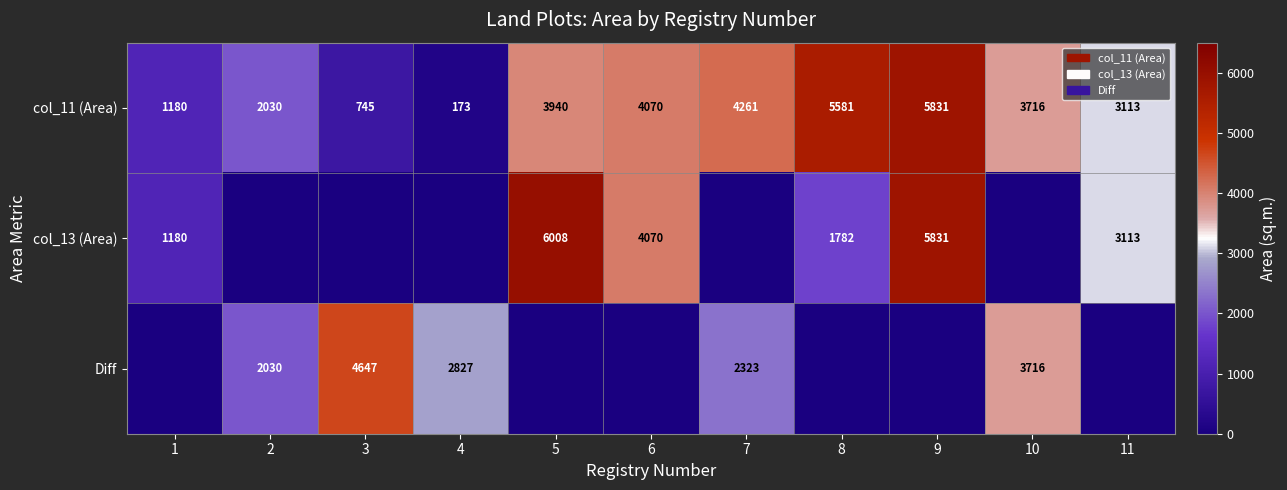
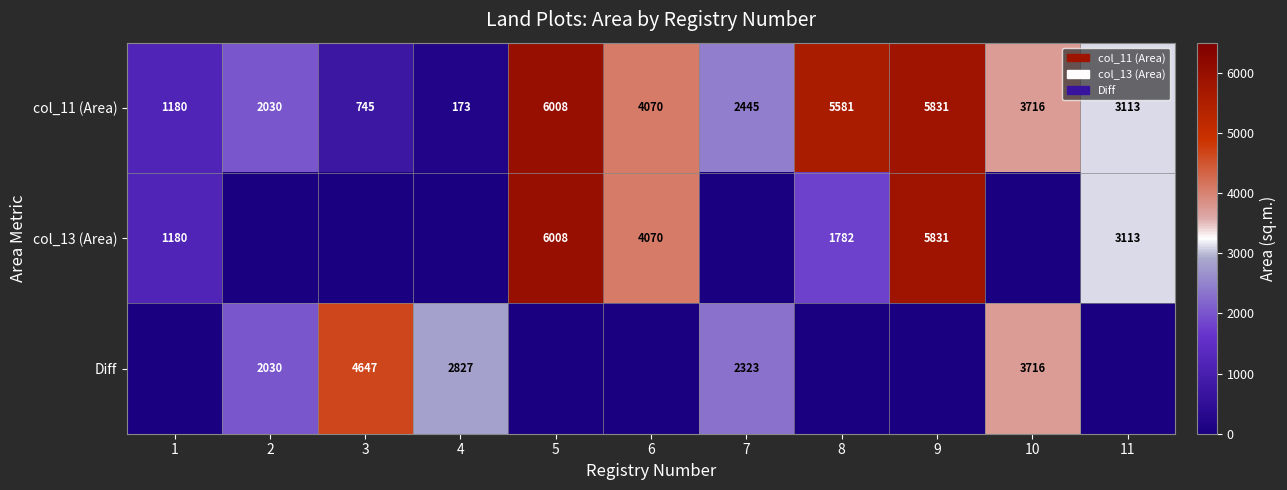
  {
    "col_11 (Area)": {
      "1": 1180,
      "2": 2030,
      "3": 745,
      "4": 173,
-     "5": 3940,
+     "5": 6008,
      "6": 4070,
-     "7": 4261,
+     "7": 2445,
      "8": 5581,
      "9": 5831,
      "10": 3716,
      "11": 3113
    },
    "col_13 (Area)": {
      "1": 1180,
      "5": 6008,
      "6": 4070,
      "8": 1782,
      "9": 5831,
      "11": 3113
    },
    "Diff": {
      "2": 2030,
      "3": 4647,
      "4": 2827,
      "7": 2323,
      "10": 3716
    }
  }
